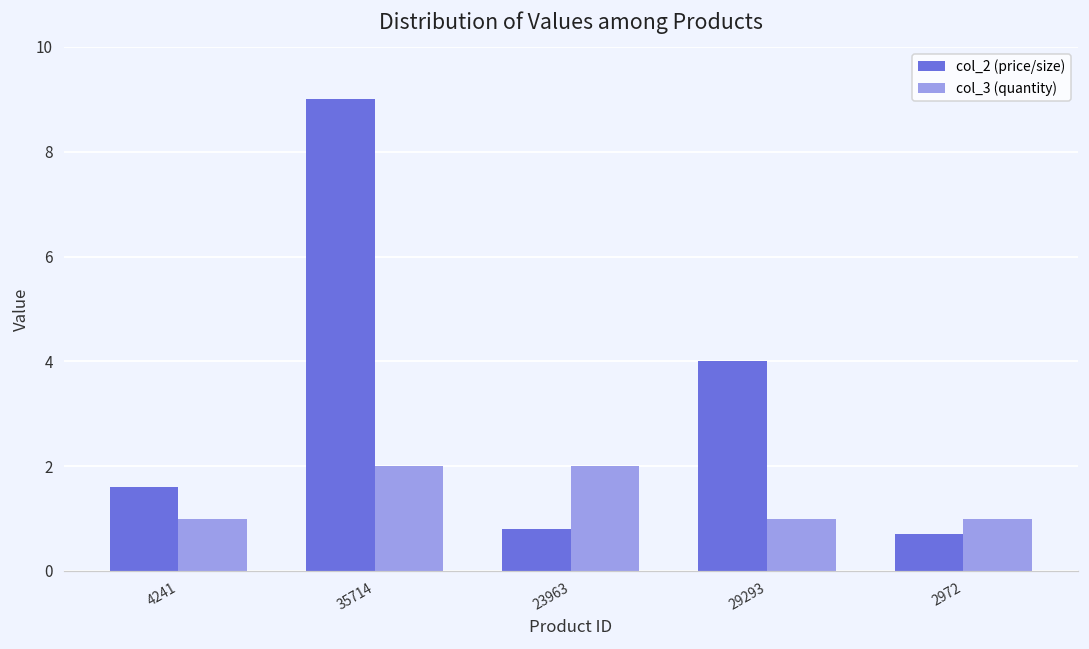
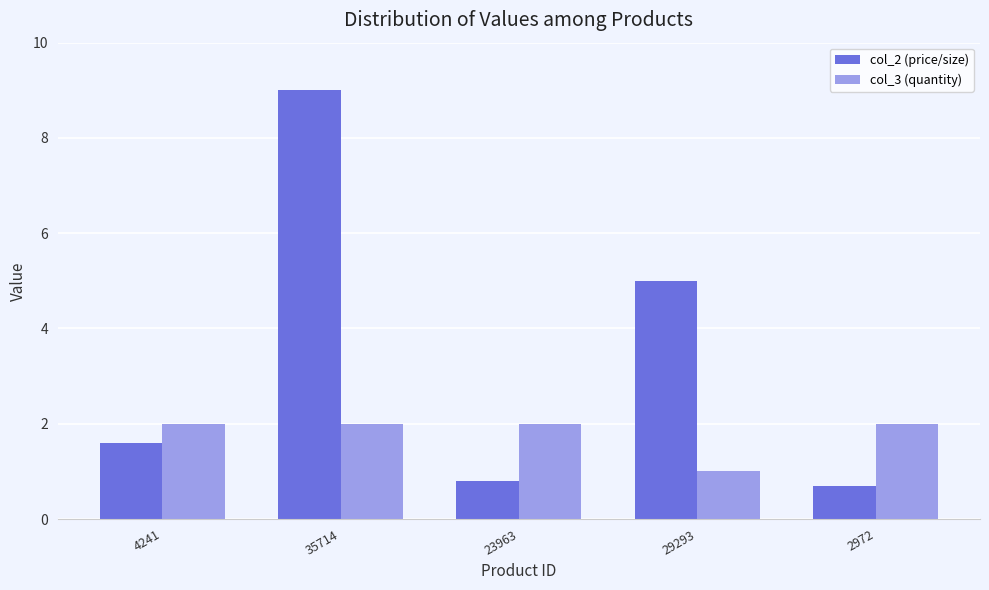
  {
    "col_2 (price/size)": {
      "4241": 1.6,
      "35714": 9,
      "23963": 0.8,
-     "29293": 4,
+     "29293": 5,
      "2972": 0.7
    },
    "col_3 (quantity)": {
-     "4241": 1,
+     "4241": 2,
      "35714": 2,
      "23963": 2,
      "29293": 1,
-     "2972": 1
+     "2972": 2
    }
  }
